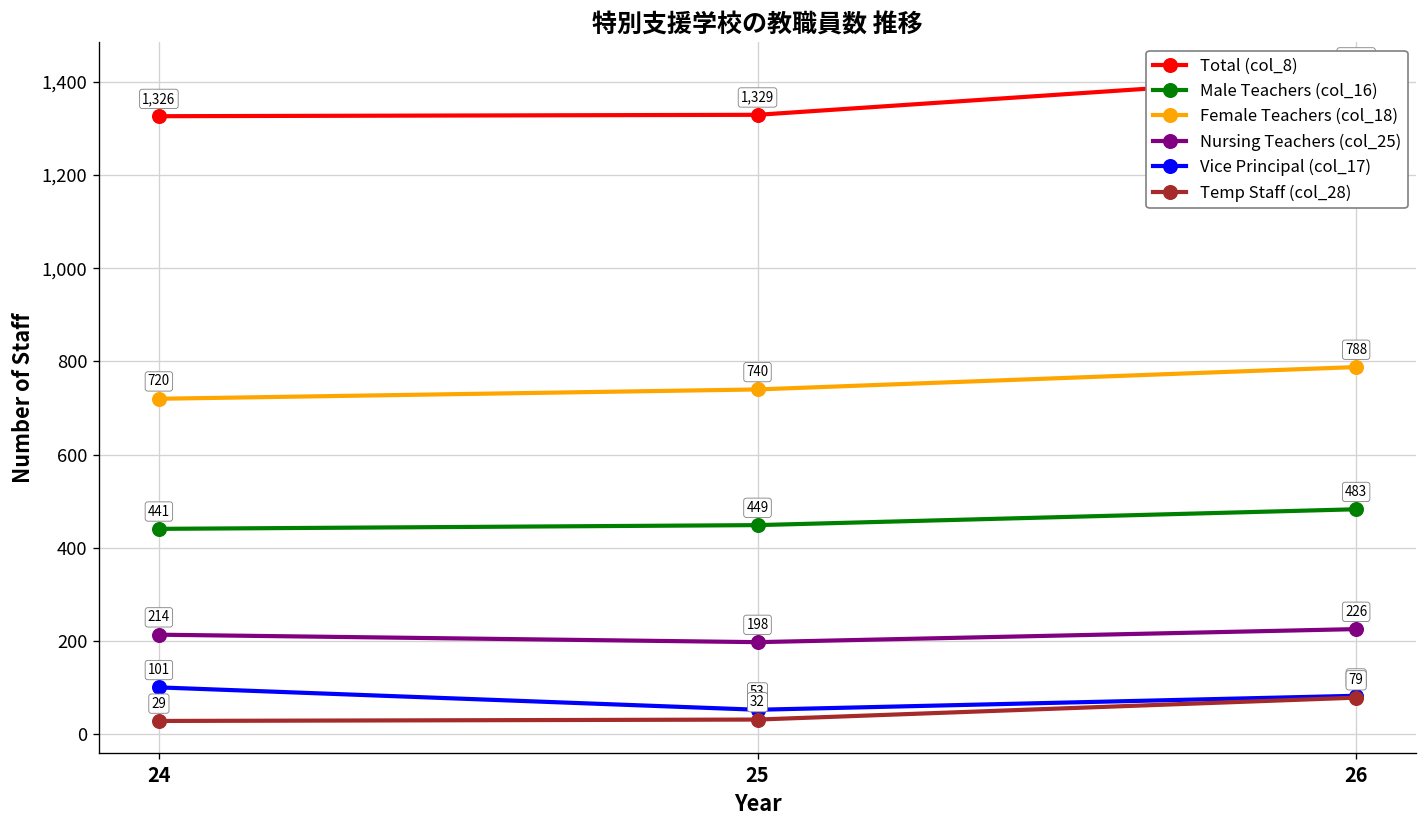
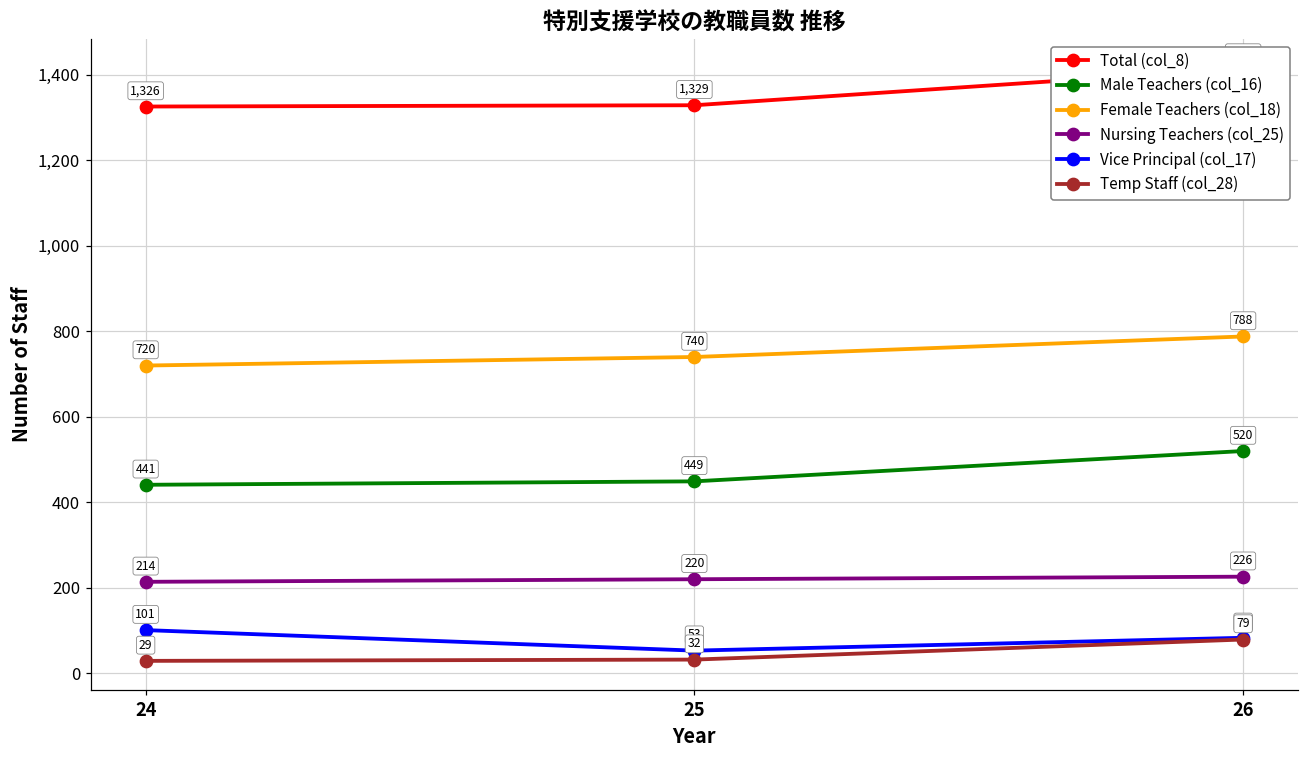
  {
    "Male Teachers (col_16)": {
-     "26": 483
+     "26": 520
    },
    "Nursing Teachers (col_25)": {
-     "25": 198
+     "25": 220
    }
  }
